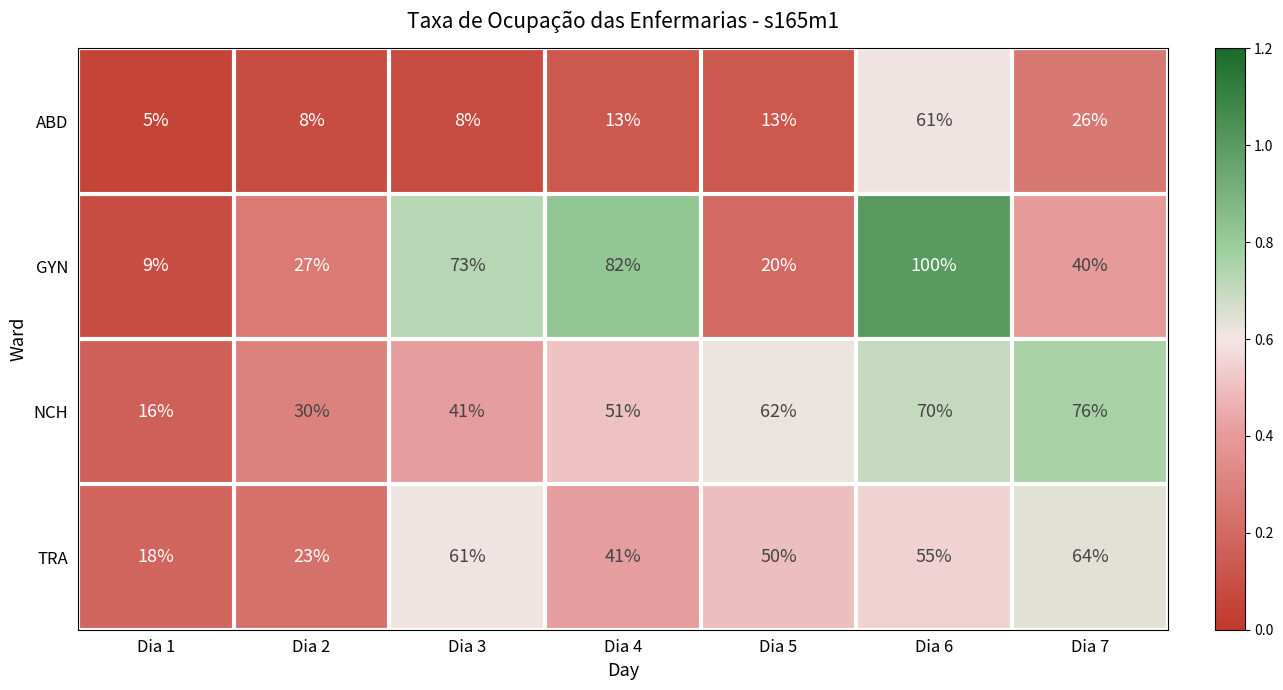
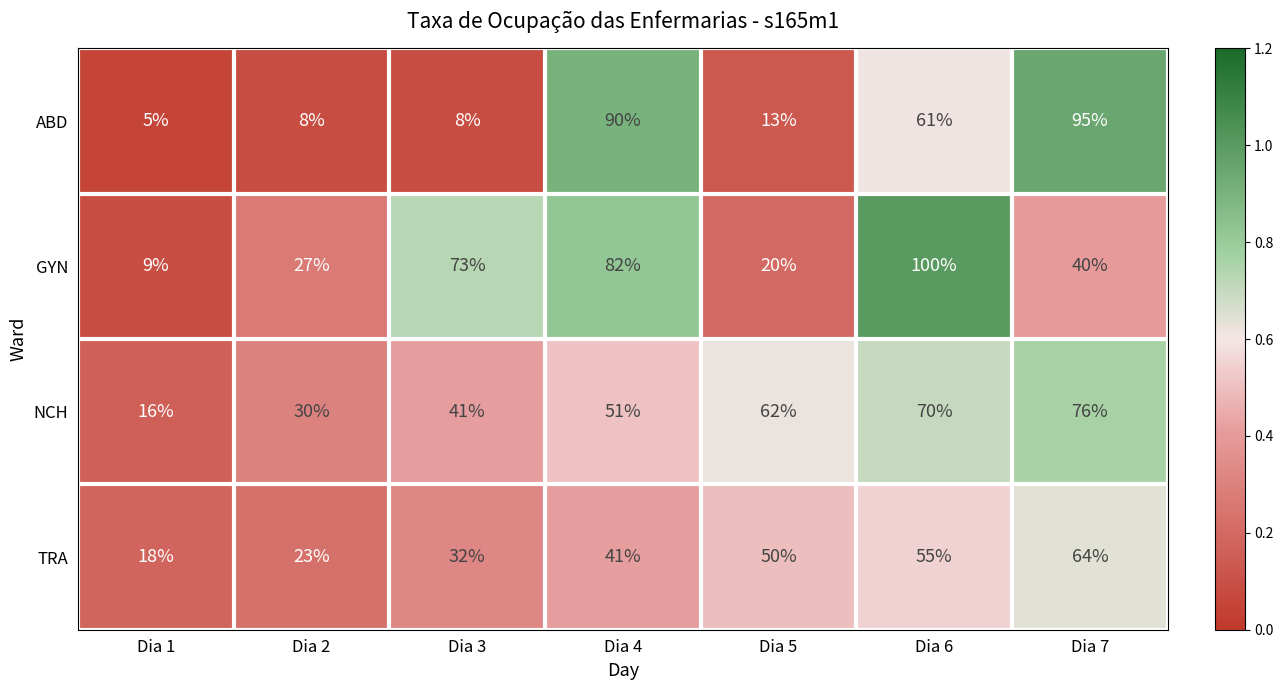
  {
    "ABD": {
      "Dia 1": "5%",
      "Dia 2": "8%",
      "Dia 3": "8%",
-     "Dia 4": "13%",
+     "Dia 4": "90%",
      "Dia 5": "13%",
      "Dia 6": "61%",
-     "Dia 7": "26%"
+     "Dia 7": "95%"
    },
    "GYN": {
      "Dia 1": "9%",
      "Dia 2": "27%",
      "Dia 3": "73%",
      "Dia 4": "82%",
      "Dia 5": "20%",
      "Dia 6": "100%",
      "Dia 7": "40%"
    },
    "NCH": {
      "Dia 1": "16%",
      "Dia 2": "30%",
      "Dia 3": "41%",
      "Dia 4": "51%",
      "Dia 5": "62%",
      "Dia 6": "70%",
      "Dia 7": "76%"
    },
    "TRA": {
      "Dia 1": "18%",
      "Dia 2": "23%",
-     "Dia 3": "61%",
+     "Dia 3": "32%",
      "Dia 4": "41%",
      "Dia 5": "50%",
      "Dia 6": "55%",
      "Dia 7": "64%"
    }
  }
